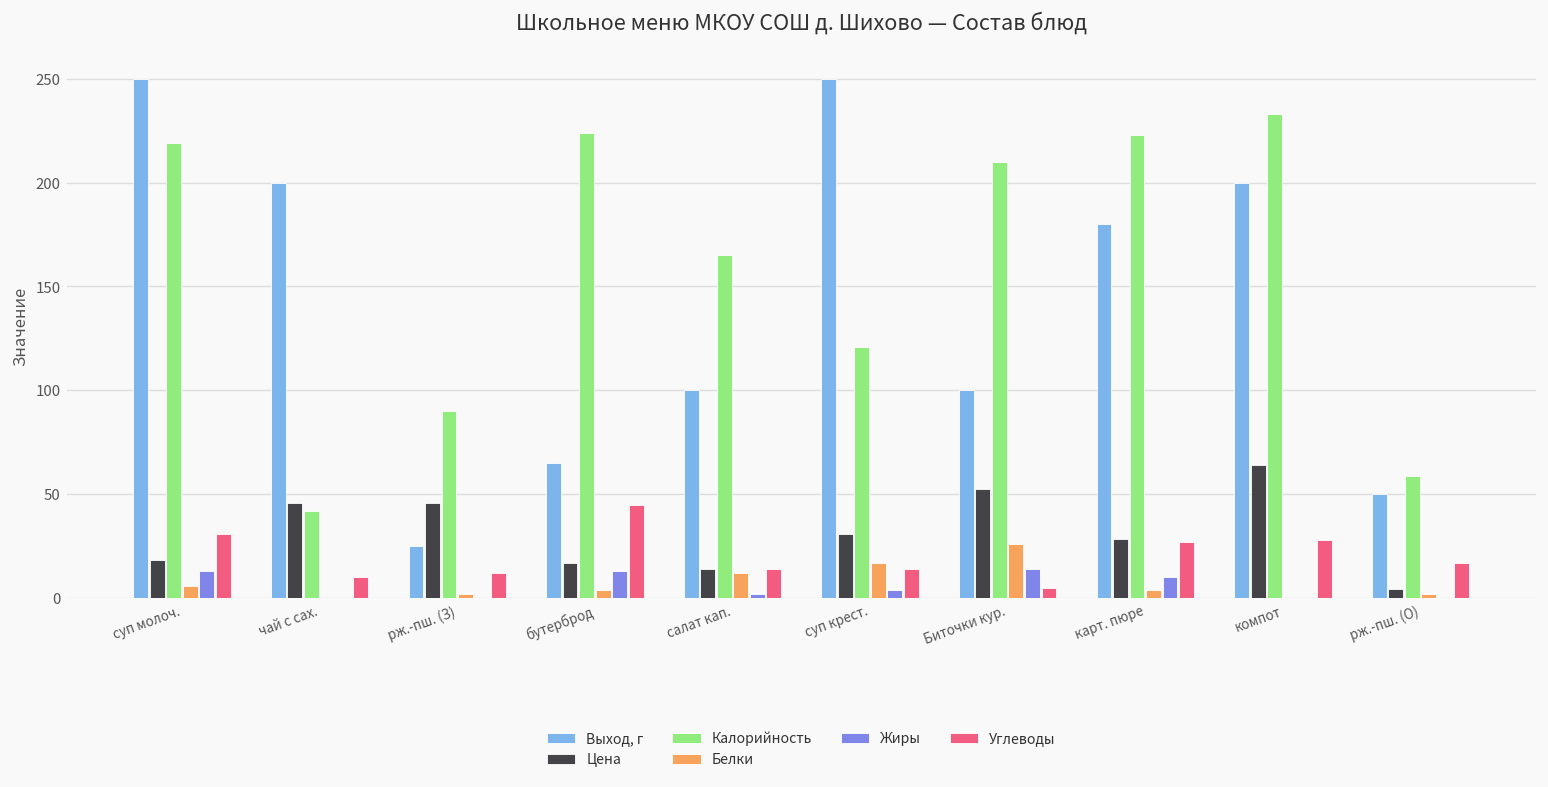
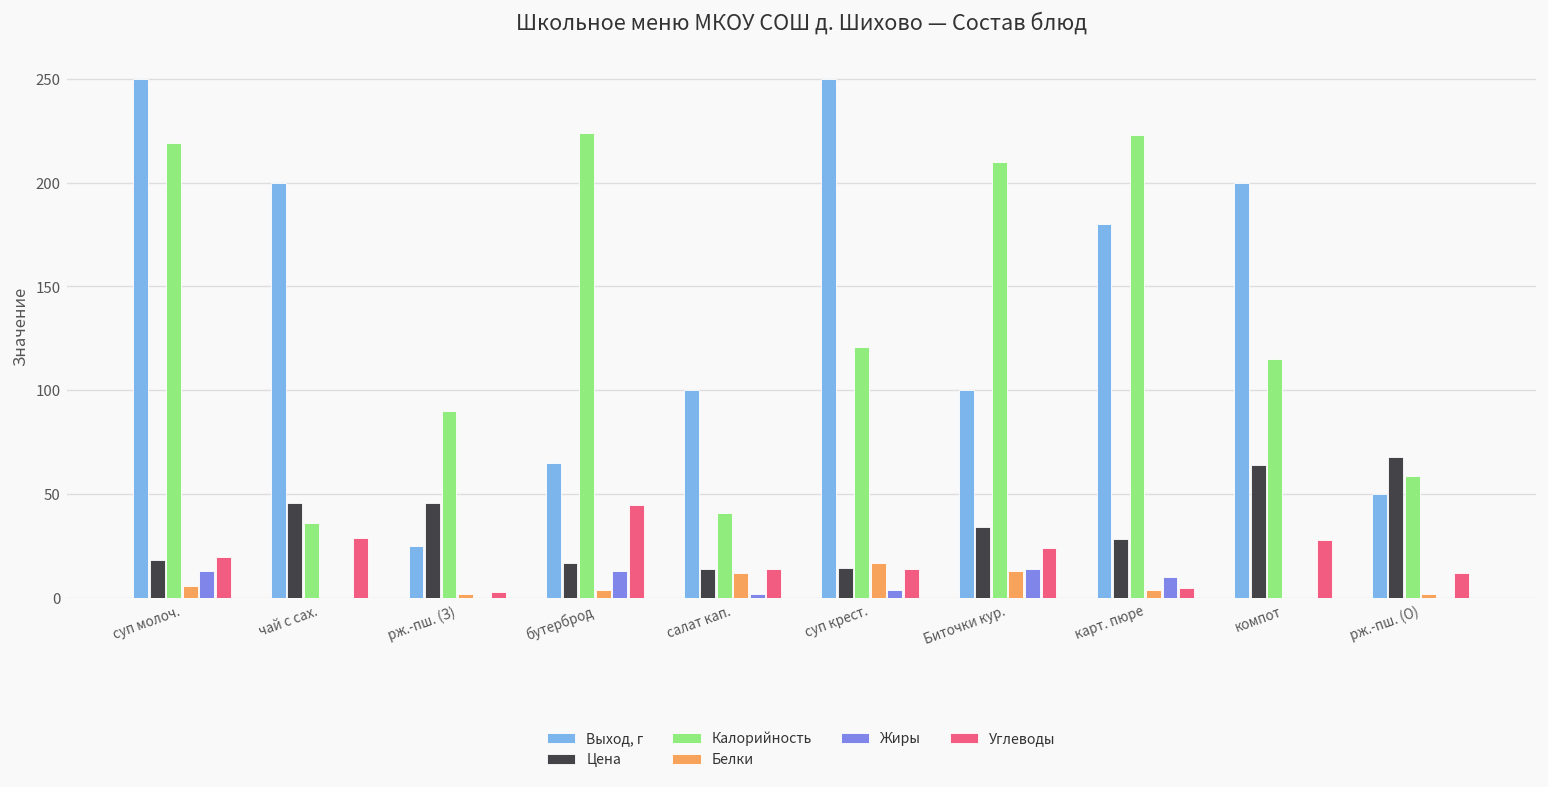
  {
    "Цена": {
      "суп молоч.": 19,
      "чай с сах.": 46,
      "рж.-пш. (З)": 46,
      "бутерброд": 17,
      "салат кап.": 14,
-     "суп крест.": 31,
-     "Биточки кур.": 52,
+     "суп крест.": 15,
+     "Биточки кур.": 34,
      "карт. пюре": 28,
      "компот": 64,
-     "рж.-пш. (О)": 4
+     "рж.-пш. (О)": 68
    },
    "Калорийность": {
      "суп молоч.": 219,
-     "чай с сах.": 42,
+     "чай с сах.": 36,
      "рж.-пш. (З)": 90,
      "бутерброд": 224,
-     "салат кап.": 165,
+     "салат кап.": 41,
      "суп крест.": 121,
      "Биточки кур.": 210,
      "карт. пюре": 223,
-     "компот": 233,
+     "компот": 115,
      "рж.-пш. (О)": 59
    },
    "Белки": {
      "суп молоч.": 6,
      "чай с сах.": 0,
      "рж.-пш. (З)": 2,
      "бутерброд": 4,
      "салат кап.": 12,
      "суп крест.": 17,
-     "Биточки кур.": 26,
+     "Биточки кур.": 13,
      "карт. пюре": 4,
      "компот": 0,
      "рж.-пш. (О)": 2
    },
    "Углеводы": {
-     "суп молоч.": 31,
-     "чай с сах.": 10,
-     "рж.-пш. (З)": 12,
+     "суп молоч.": 20,
+     "чай с сах.": 29,
+     "рж.-пш. (З)": 3,
      "бутерброд": 45,
      "салат кап.": 14,
      "суп крест.": 14,
-     "Биточки кур.": 5,
-     "карт. пюре": 27,
+     "Биточки кур.": 24,
+     "карт. пюре": 5,
      "компот": 28,
-     "рж.-пш. (О)": 17
+     "рж.-пш. (О)": 12
    }
  }
